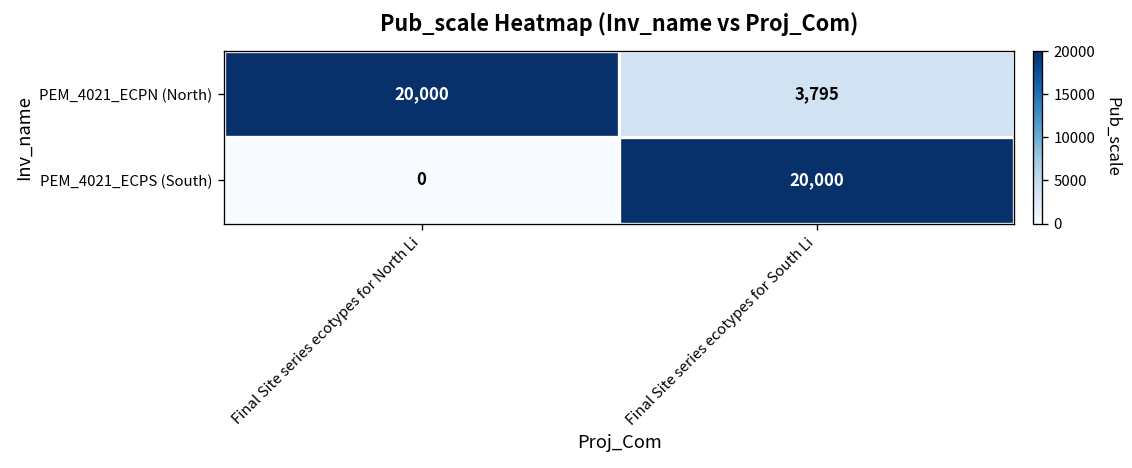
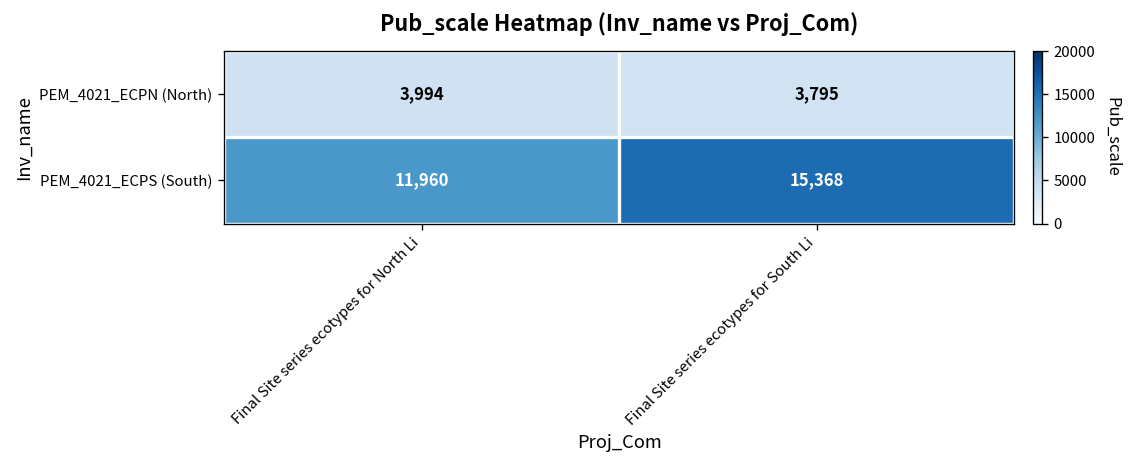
  {
    "PEM_4021_ECPN (North)": {
-     "Final Site series ecotypes for North Li": "20,000",
+     "Final Site series ecotypes for North Li": "3,994",
      "Final Site series ecotypes for South Li": "3,795"
    },
    "PEM_4021_ECPS (South)": {
-     "Final Site series ecotypes for North Li": "0",
-     "Final Site series ecotypes for South Li": "20,000"
+     "Final Site series ecotypes for North Li": "11,960",
+     "Final Site series ecotypes for South Li": "15,368"
    }
  }
